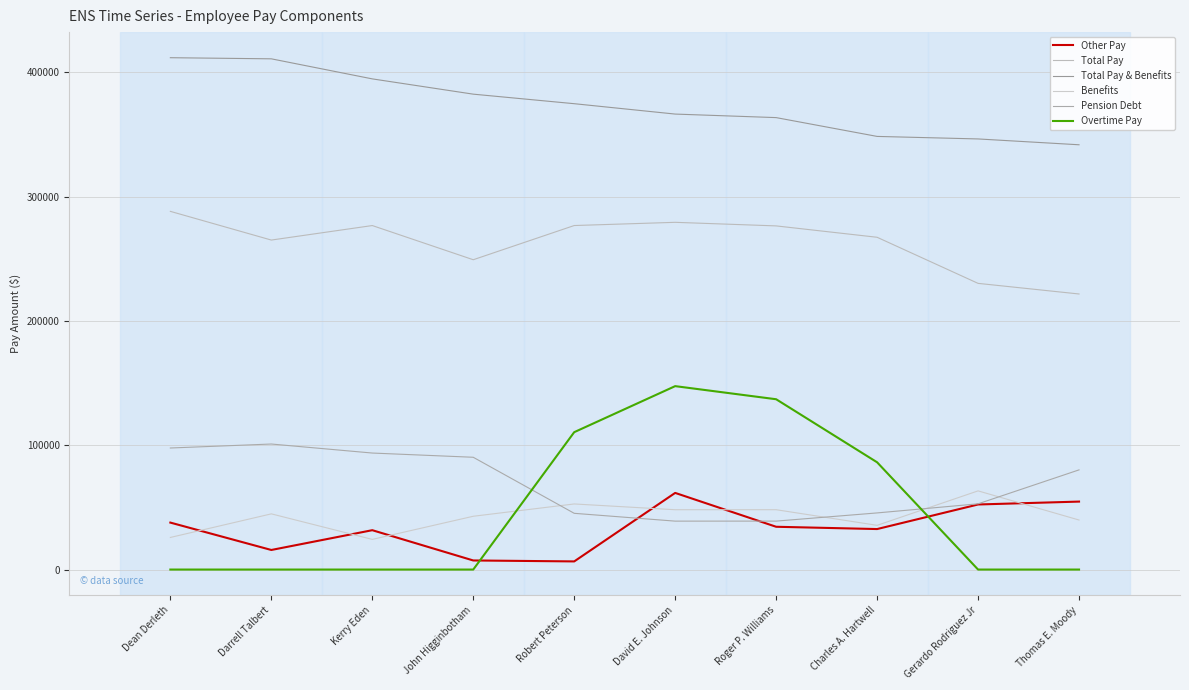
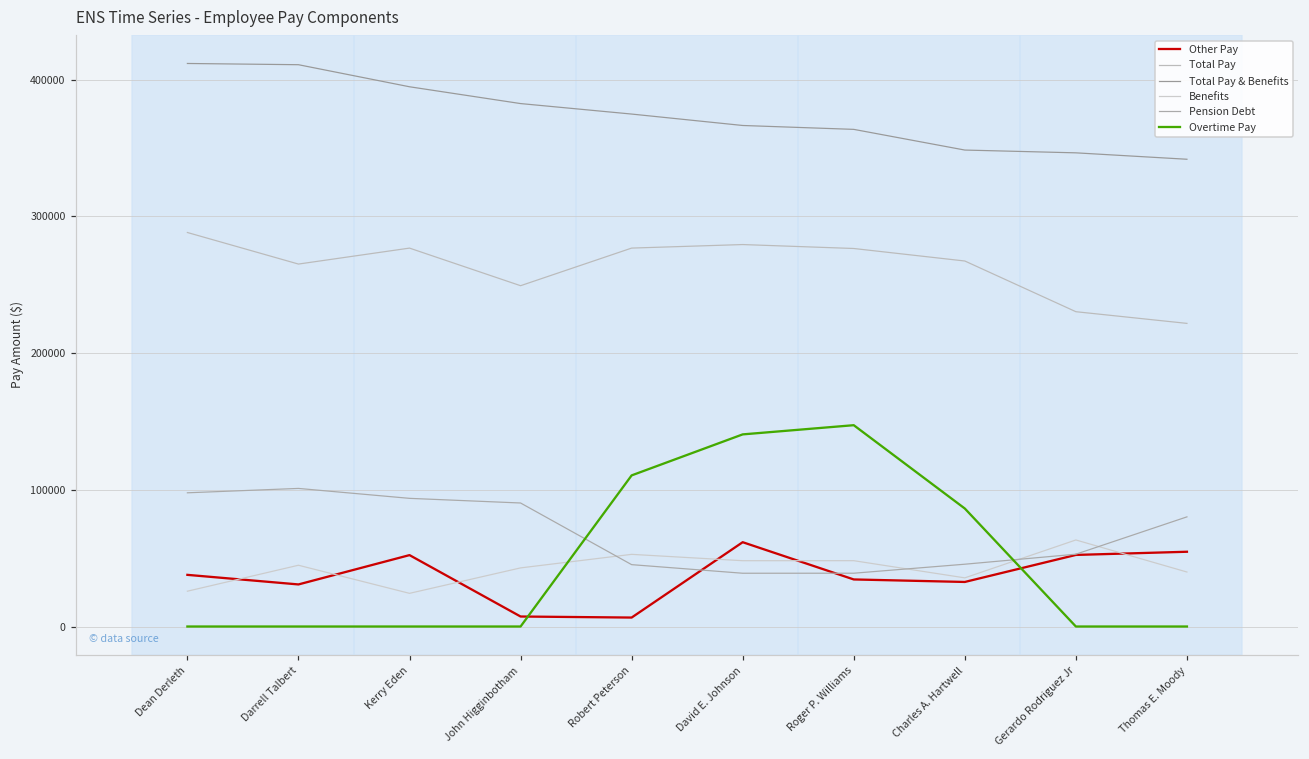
  {
    "Other Pay": {
      "Dean Derleth": 38000,
-     "Darrell Talbert": 16000,
-     "Kerry Eden": 32000,
+     "Darrell Talbert": 31000,
+     "Kerry Eden": 52000,
      "John Higginbotham": 7000,
      "Robert Peterson": 7000,
      "David E. Johnson": 62000,
      "Roger P. Williams": 34000,
      "Charles A. Hartwell": 33000,
      "Thomas E. Moody": 55000
    },
    "Overtime Pay": {
      "Dean Derleth": 0,
      "Darrell Talbert": 0,
      "Kerry Eden": 0,
      "John Higginbotham": 0,
      "Robert Peterson": 111000,
-     "David E. Johnson": 148000,
-     "Roger P. Williams": 137000,
+     "David E. Johnson": 141000,
+     "Roger P. Williams": 147000,
      "Charles A. Hartwell": 86000,
      "Gerardo Rodriguez Jr": 0,
      "Thomas E. Moody": 0
    }
  }
